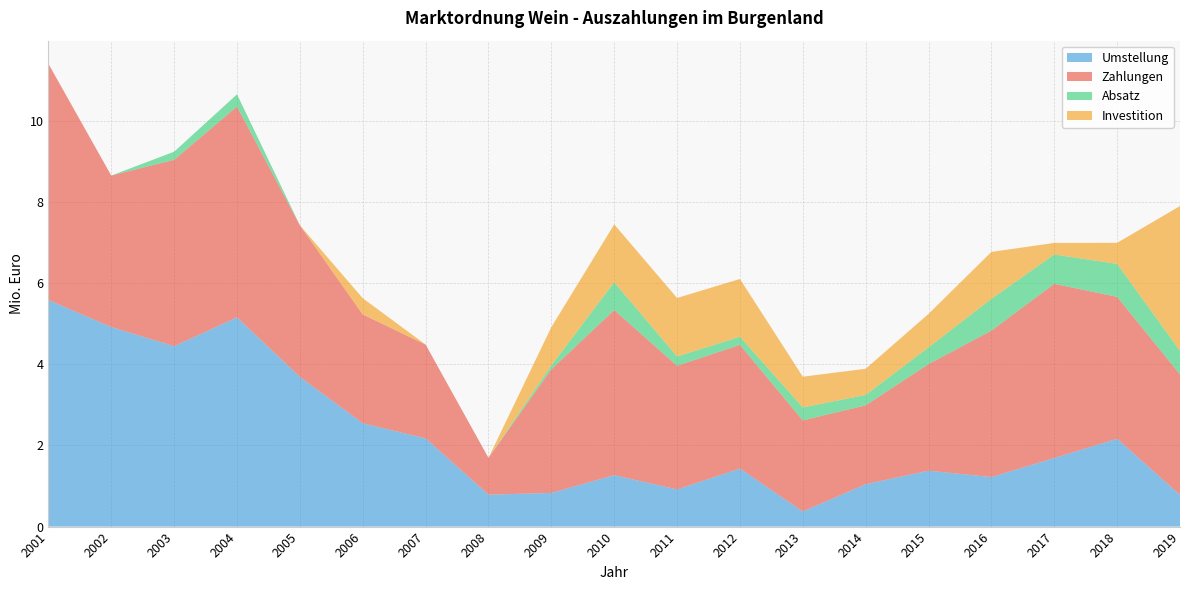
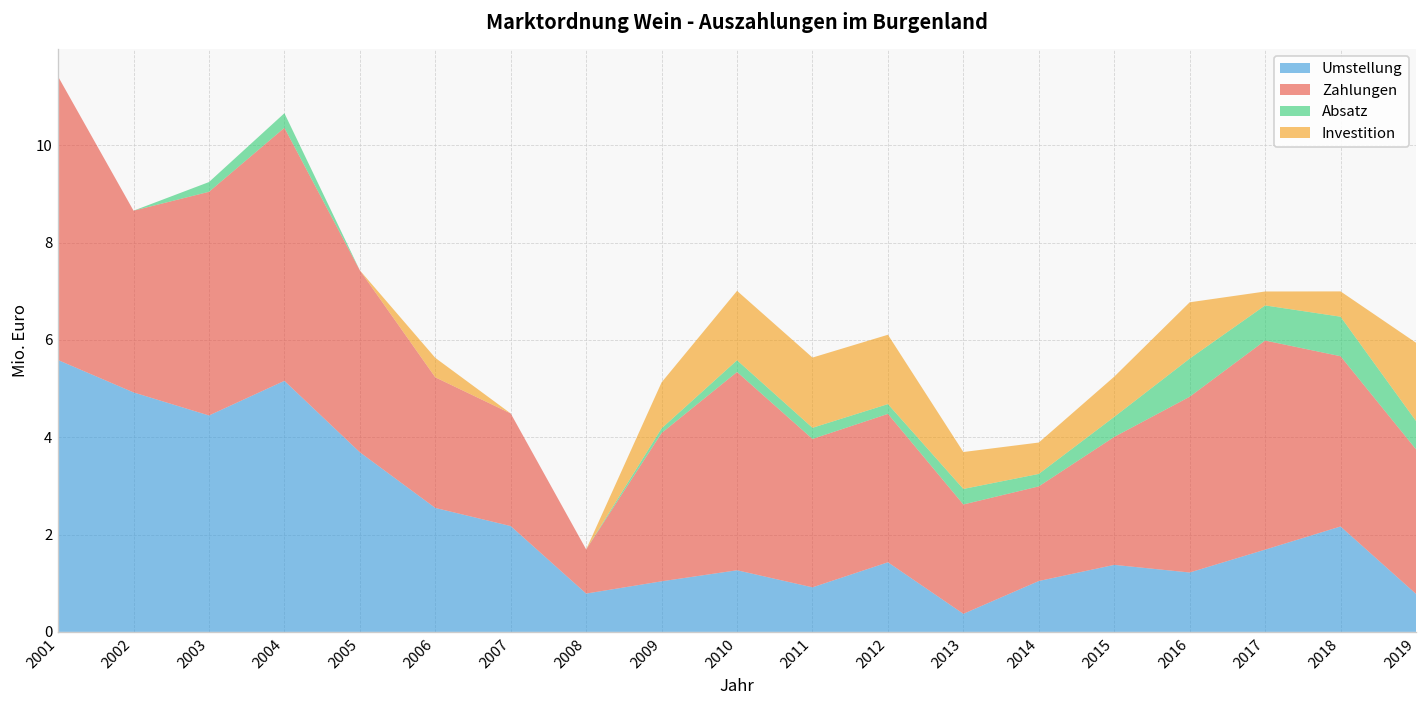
  {
    "Umstellung": {
      "2001": 5.6,
      "2002": 4.9,
      "2003": 4.4,
      "2004": 5.2,
      "2005": 3.7,
      "2006": 2.5,
      "2007": 2.2,
      "2008": 0.8,
-     "2009": 0.8,
+     "2009": 1.0,
      "2010": 1.3,
      "2011": 0.9,
      "2012": 1.4,
      "2013": 0.4,
      "2014": 1.0,
      "2015": 1.4,
      "2016": 1.2,
      "2017": 1.7,
      "2018": 2.2,
      "2019": 0.8
    },
    "Zahlungen": {
      "2003": 4.6,
      "2004": 5.2,
      "2009": 3.0,
      "2010": 4.1,
      "2011": 3.1,
      "2012": 3.1,
      "2013": 2.2,
      "2014": 1.9,
      "2015": 2.6,
      "2016": 3.6,
      "2017": 4.3,
      "2018": 3.5,
      "2019": 3.0
    },
    "Absatz": {
      "2009": 0.1,
-     "2010": 0.7,
+     "2010": 0.2,
      "2011": 0.2,
      "2012": 0.2,
      "2013": 0.3,
      "2014": 0.3,
      "2015": 0.4,
      "2016": 0.8,
      "2017": 0.7,
      "2018": 0.8,
      "2019": 0.6
    },
    "Investition": {
      "2006": 0.4,
      "2009": 0.9,
      "2010": 1.4,
      "2011": 1.4,
      "2012": 1.4,
      "2013": 0.8,
      "2014": 0.6,
      "2015": 0.8,
      "2016": 1.2,
      "2017": 0.3,
      "2018": 0.5,
-     "2019": 3.6
+     "2019": 1.6
    }
  }
